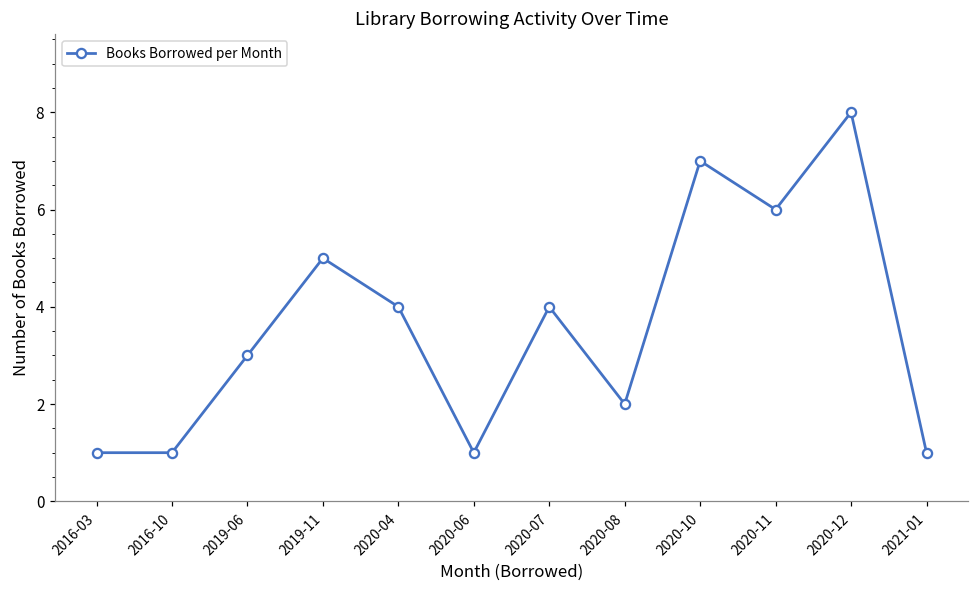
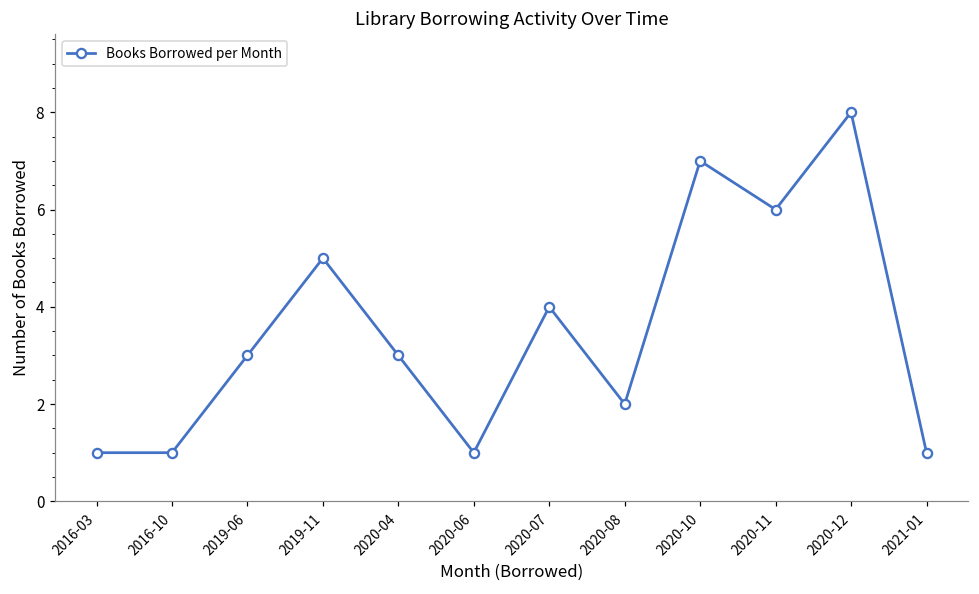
  {
    "2016-03": 1,
    "2016-10": 1,
    "2019-06": 3,
    "2019-11": 5,
-   "2020-04": 4,
+   "2020-04": 3,
    "2020-06": 1,
    "2020-07": 4,
    "2020-08": 2,
    "2020-10": 7,
    "2020-11": 6,
    "2020-12": 8,
    "2021-01": 1
  }
